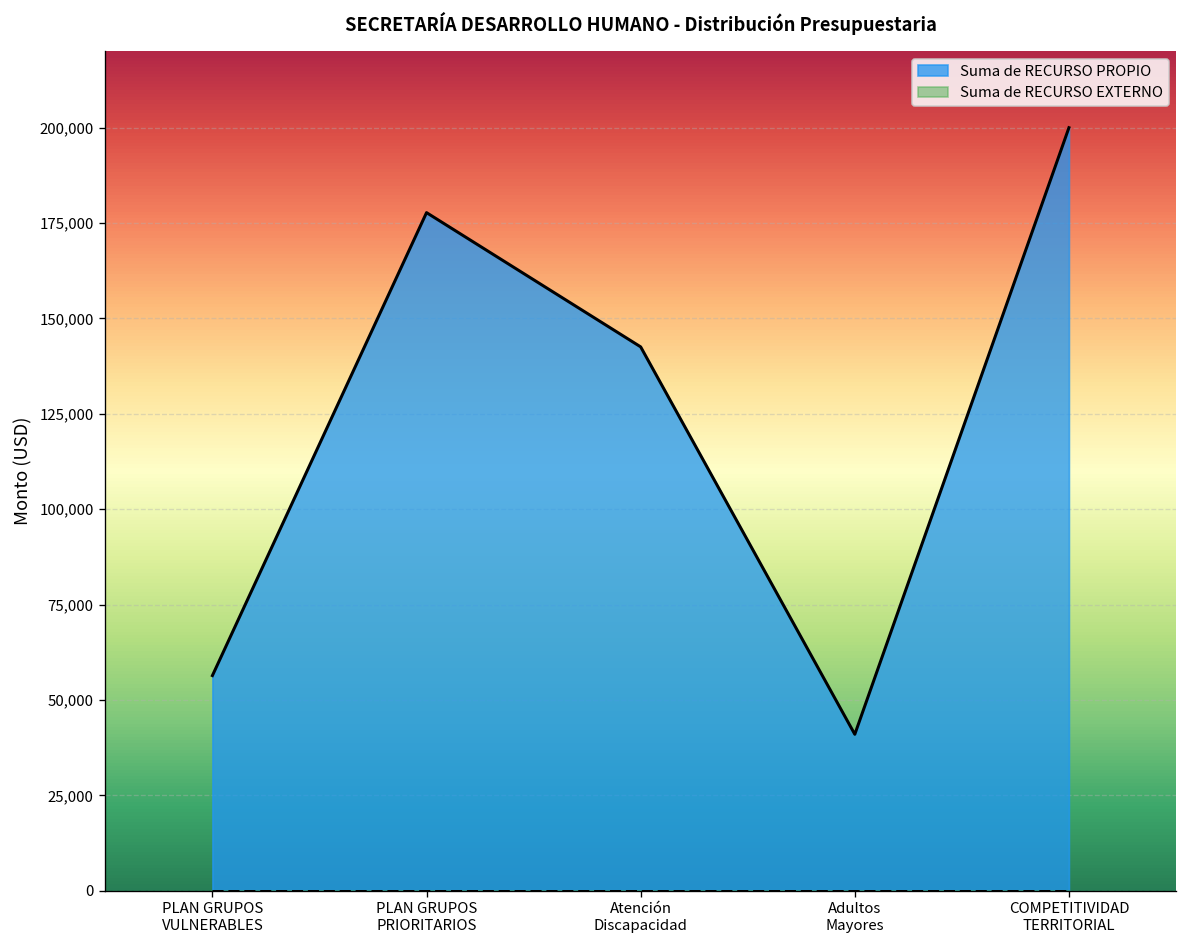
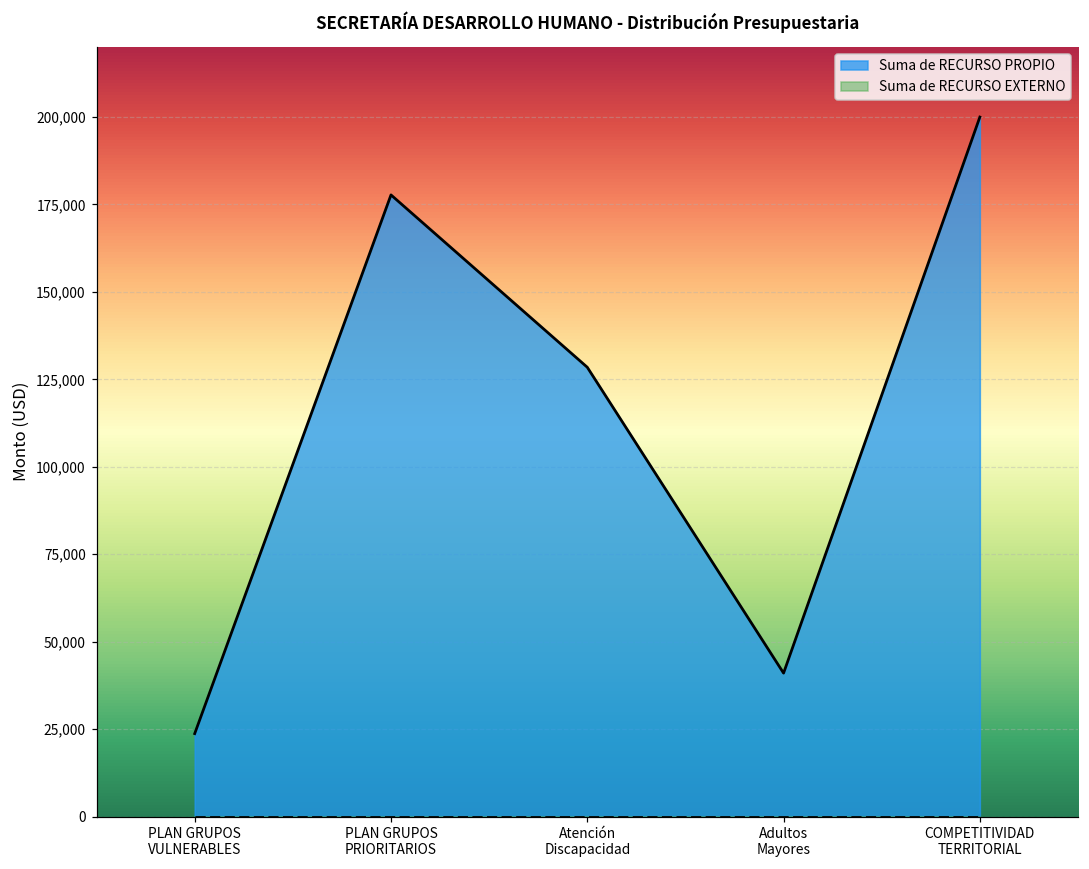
  {
    "Suma de RECURSO PROPIO": {
-     "PLAN GRUPOS VULNERABLES": "56,000",
+     "PLAN GRUPOS VULNERABLES": "24,000",
      "PLAN GRUPOS PRIORITARIOS": "178,000",
-     "Atención Discapacidad": "143,000",
+     "Atención Discapacidad": "128,000",
      "Adultos Mayores": "41,000",
      "COMPETITIVIDAD TERRITORIAL": "200,000"
    },
    "Suma de RECURSO EXTERNO": {
      "PLAN GRUPOS VULNERABLES": "0",
      "PLAN GRUPOS PRIORITARIOS": "0",
      "Atención Discapacidad": "0",
      "Adultos Mayores": "0",
      "COMPETITIVIDAD TERRITORIAL": "0"
    }
  }
